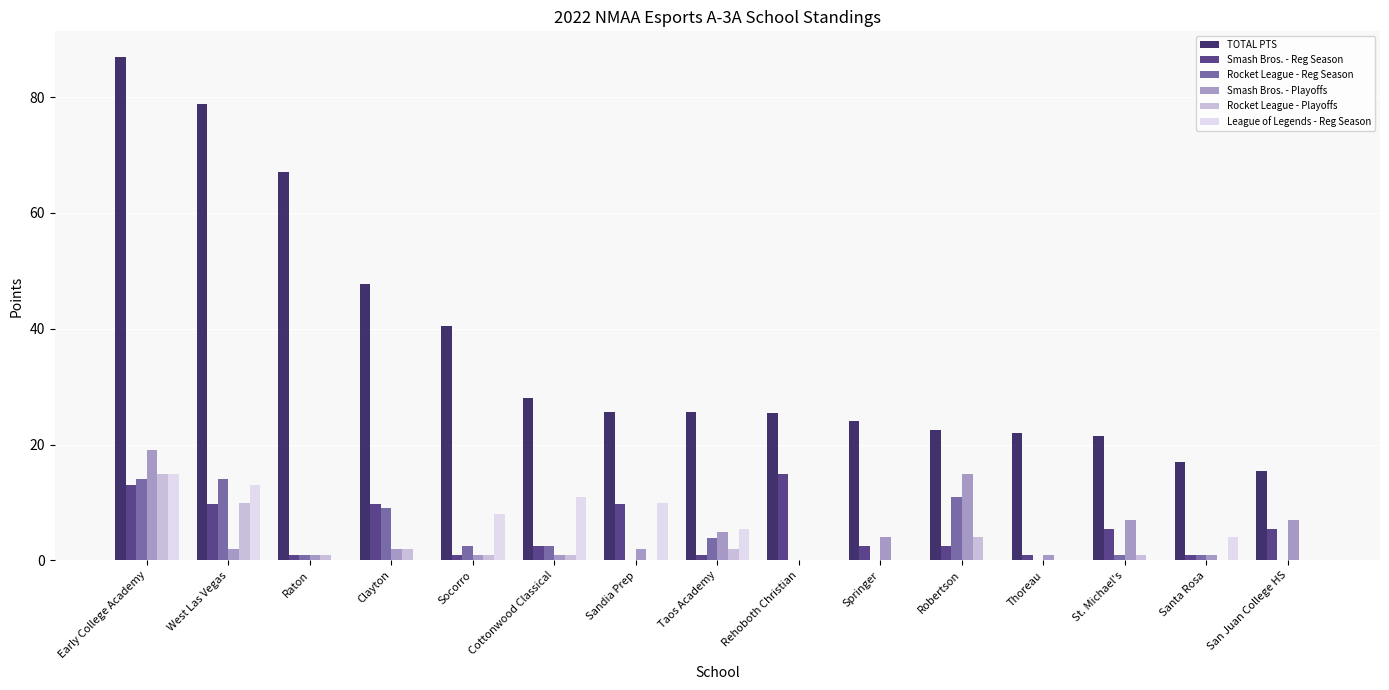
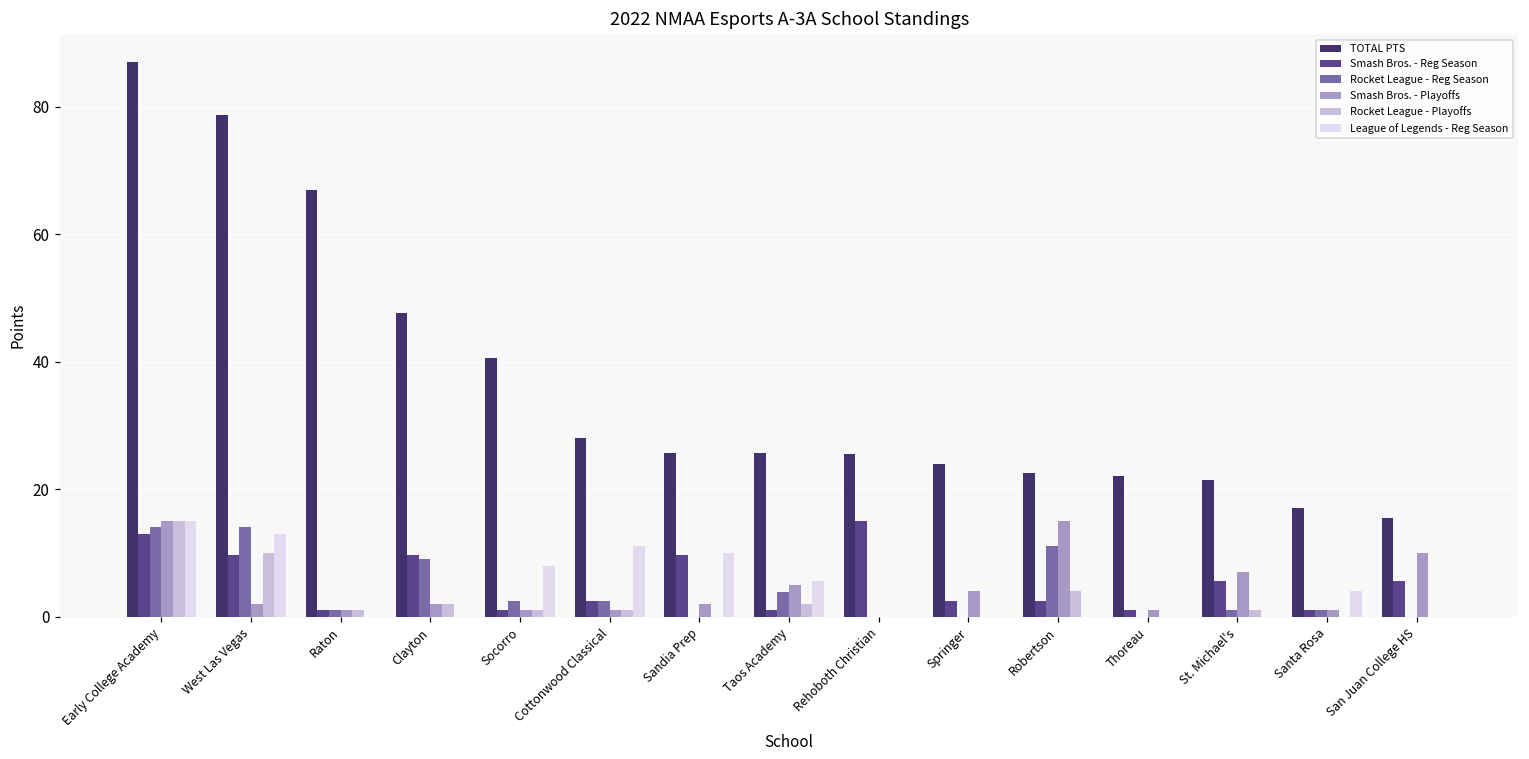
  {
    "Rocket League - Reg Season": {
      "Early College Academy": 14,
      "West Las Vegas": 14,
      "Raton": 1,
      "Clayton": 9,
      "Socorro": 3,
      "Cottonwood Classical": 3,
      "Sandia Prep": 0,
      "Taos Academy": 4,
      "Rehoboth Christian": 0,
      "Springer": 0,
      "Robertson": 11,
      "Thoreau": 0,
      "St. Michael's": 1,
      "Santa Rosa": 1,
      "San Juan College HS": 0
    },
    "Smash Bros. - Playoffs": {
-     "Early College Academy": 19,
+     "Early College Academy": 15,
      "West Las Vegas": 2,
      "Raton": 1,
      "Clayton": 2,
      "Socorro": 1,
      "Cottonwood Classical": 1,
      "Sandia Prep": 2,
      "Taos Academy": 5,
      "Rehoboth Christian": 0,
      "Springer": 4,
      "Robertson": 15,
      "Thoreau": 1,
      "St. Michael's": 7,
      "Santa Rosa": 1,
-     "San Juan College HS": 7
+     "San Juan College HS": 10
    }
  }
